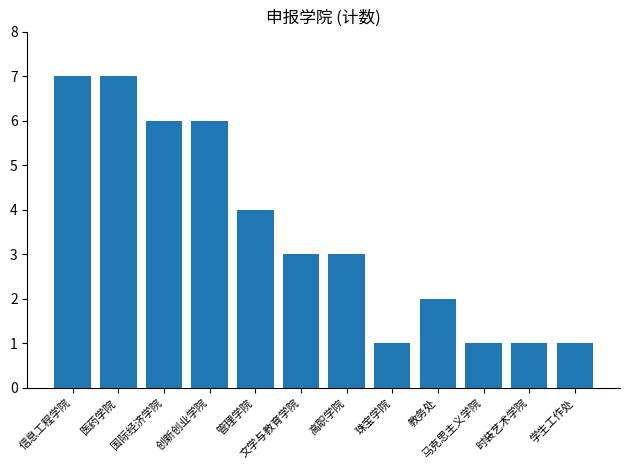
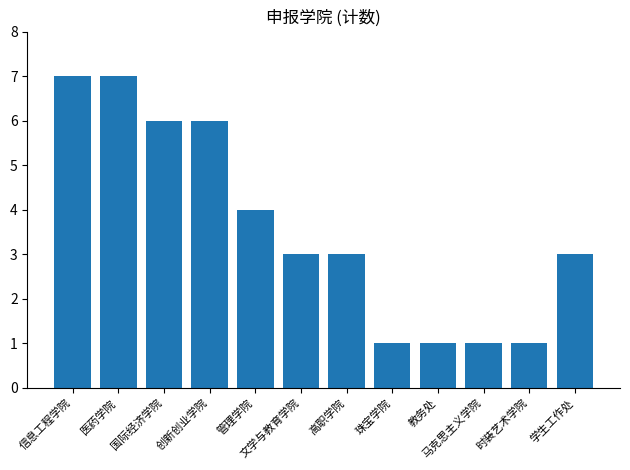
  {
    "信息工程学院": 7,
    "医药学院": 7,
    "国际经济学院": 6,
    "创新创业学院": 6,
    "管理学院": 4,
    "文学与教育学院": 3,
    "高职学院": 3,
    "珠宝学院": 1,
-   "教务处": 2,
+   "教务处": 1,
    "马克思主义学院": 1,
    "时装艺术学院": 1,
-   "学生工作处": 1
+   "学生工作处": 3
  }
